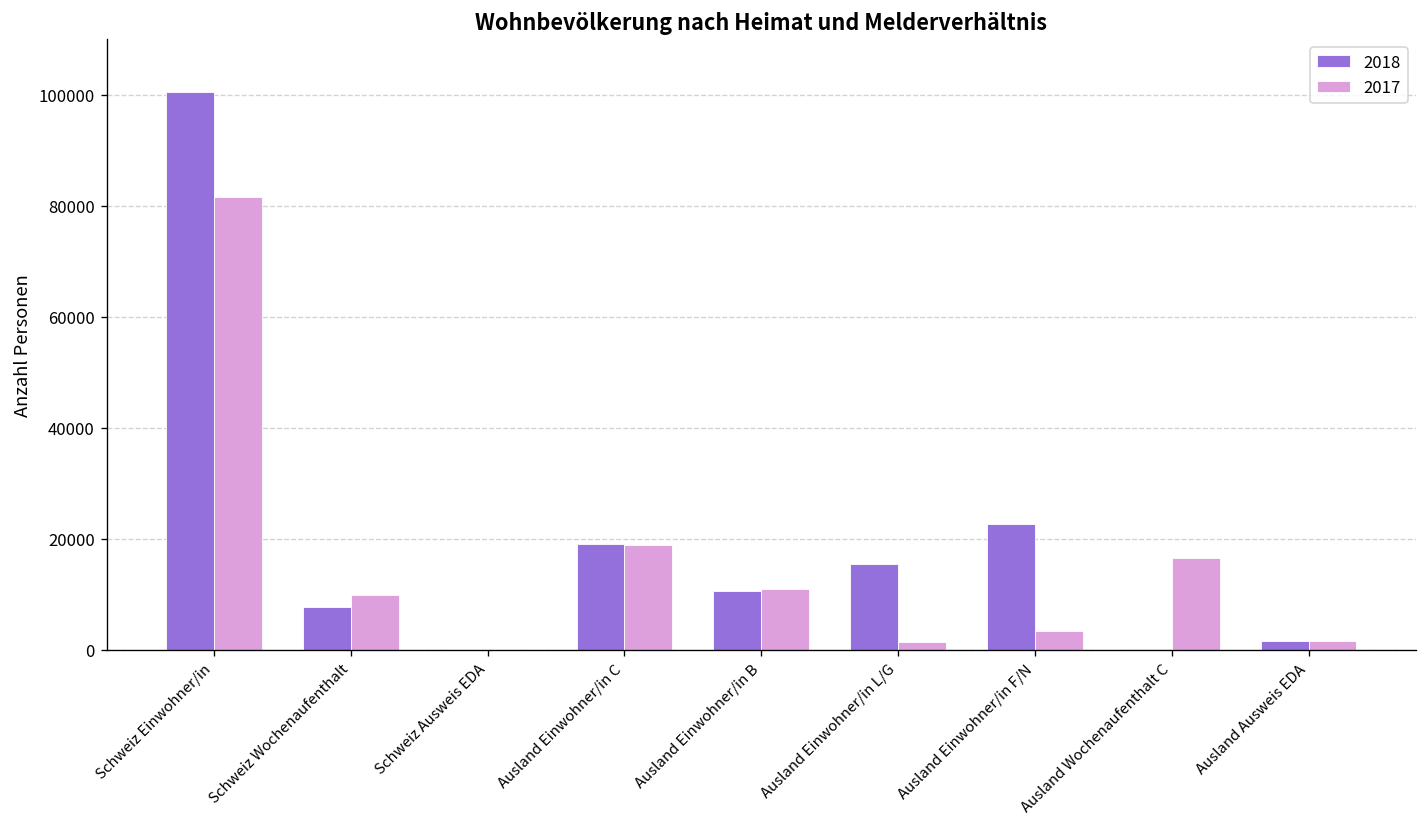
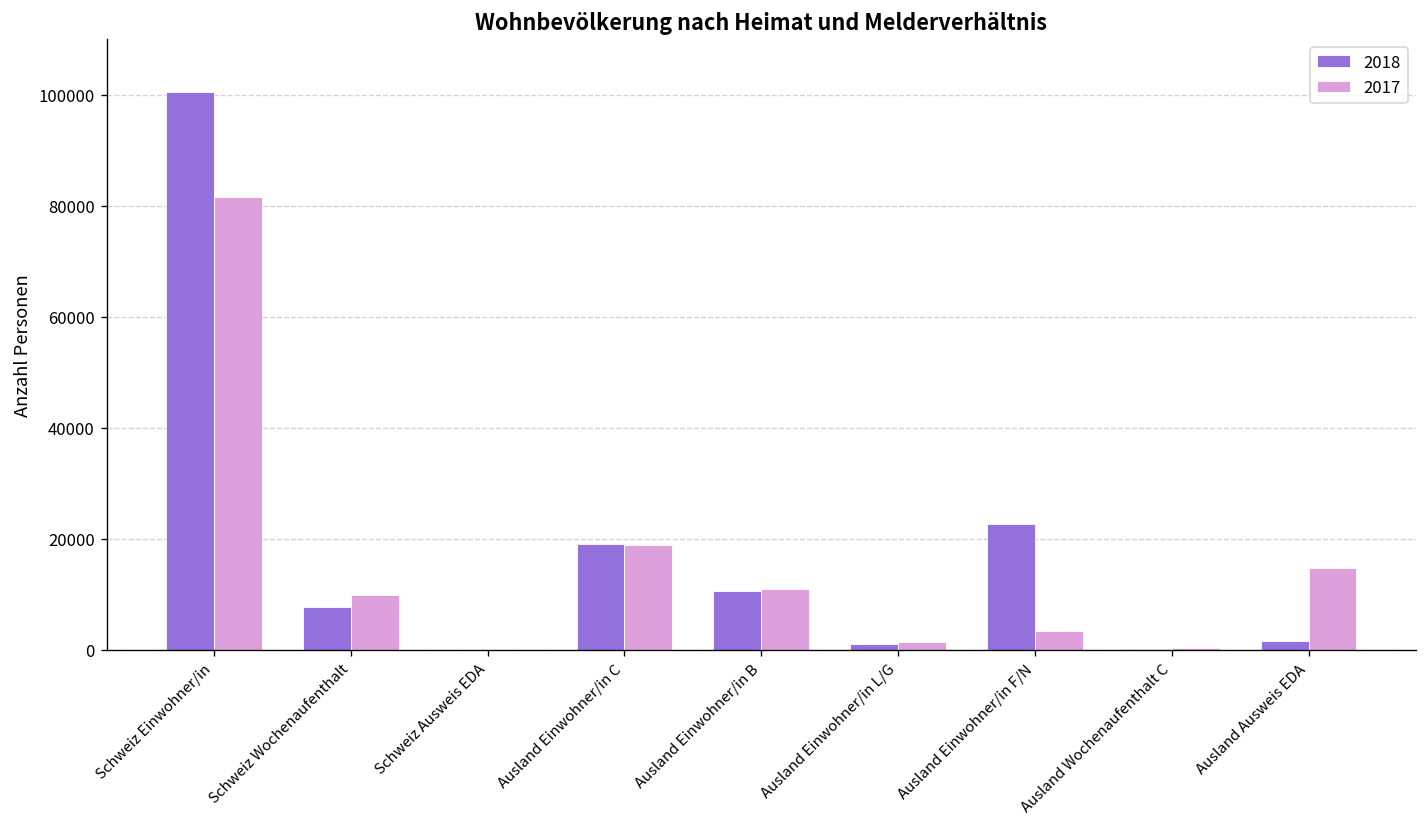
  {
    "2018": {
      "Schweiz Einwohner/in": 100000,
      "Schweiz Wochenaufenthalt": 8000,
      "Ausland Einwohner/in C": 19000,
      "Ausland Einwohner/in B": 11000,
-     "Ausland Einwohner/in L/G": 16000,
+     "Ausland Einwohner/in L/G": 1000,
      "Ausland Einwohner/in F/N": 23000,
      "Ausland Ausweis EDA": 2000
    },
    "2017": {
      "Schweiz Einwohner/in": 81000,
      "Schweiz Wochenaufenthalt": 10000,
      "Ausland Einwohner/in C": 19000,
      "Ausland Einwohner/in B": 11000,
      "Ausland Einwohner/in L/G": 1000,
      "Ausland Einwohner/in F/N": 3000,
-     "Ausland Wochenaufenthalt C": 17000,
-     "Ausland Ausweis EDA": 2000
+     "Ausland Wochenaufenthalt C": 0,
+     "Ausland Ausweis EDA": 15000
    }
  }
